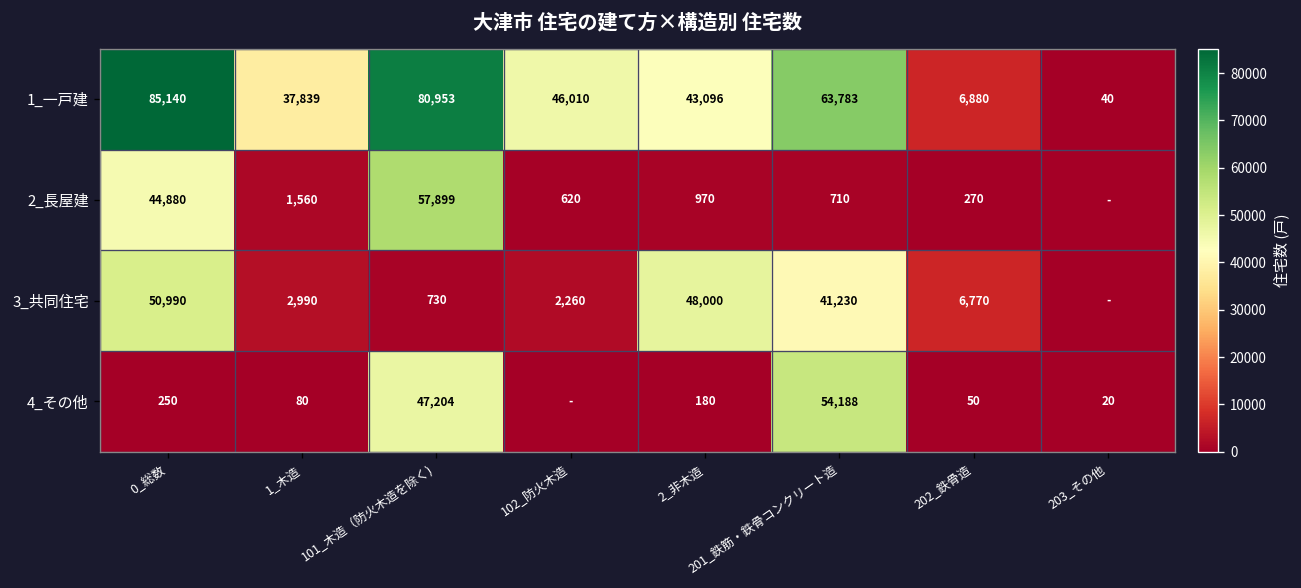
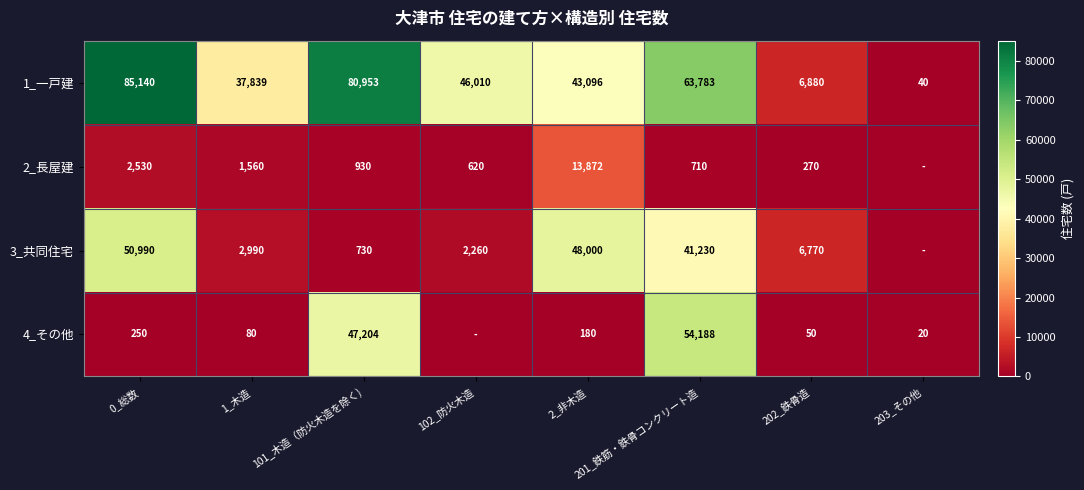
  {
    "1_一戸建": {
      "0_総数": "85,140",
      "1_木造": "37,839",
      "101_木造（防火木造を除く)": "80,953",
      "102_防火木造": "46,010",
      "2_非木造": "43,096",
      "201_鉄筋・鉄骨コンクリート造": "63,783",
      "202_鉄骨造": "6,880",
      "203_その他": "40"
    },
    "2_長屋建": {
-     "0_総数": "44,880",
+     "0_総数": "2,530",
      "1_木造": "1,560",
-     "101_木造（防火木造を除く)": "57,899",
+     "101_木造（防火木造を除く)": "930",
      "102_防火木造": "620",
-     "2_非木造": "970",
+     "2_非木造": "13,872",
      "201_鉄筋・鉄骨コンクリート造": "710",
      "202_鉄骨造": "270"
    },
    "3_共同住宅": {
      "0_総数": "50,990",
      "1_木造": "2,990",
      "101_木造（防火木造を除く)": "730",
      "102_防火木造": "2,260",
      "2_非木造": "48,000",
      "201_鉄筋・鉄骨コンクリート造": "41,230",
      "202_鉄骨造": "6,770"
    },
    "4_その他": {
      "0_総数": "250",
      "1_木造": "80",
      "101_木造（防火木造を除く)": "47,204",
      "2_非木造": "180",
      "201_鉄筋・鉄骨コンクリート造": "54,188",
      "202_鉄骨造": "50",
      "203_その他": "20"
    }
  }
